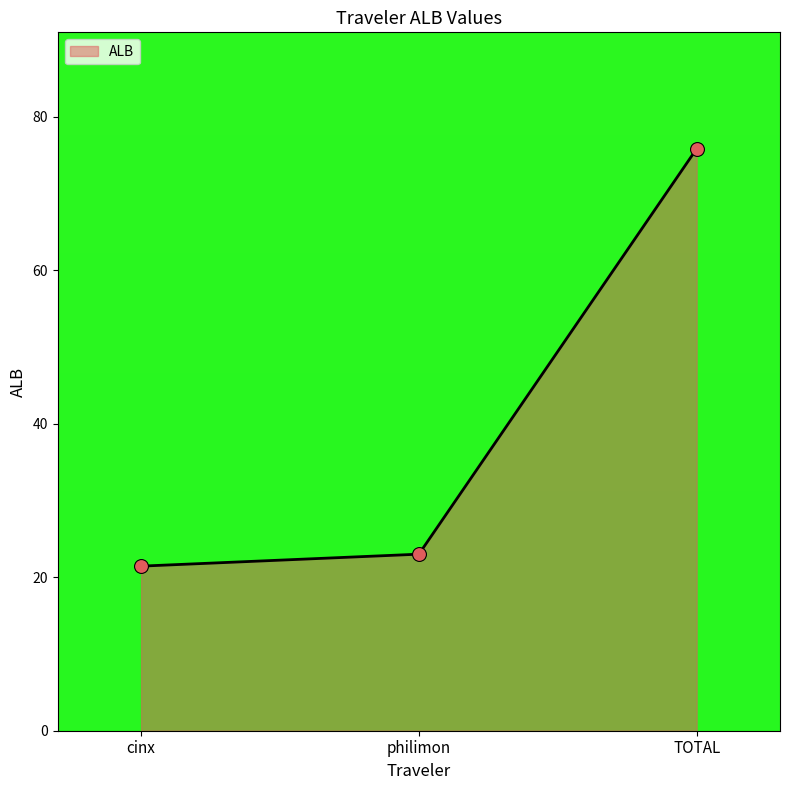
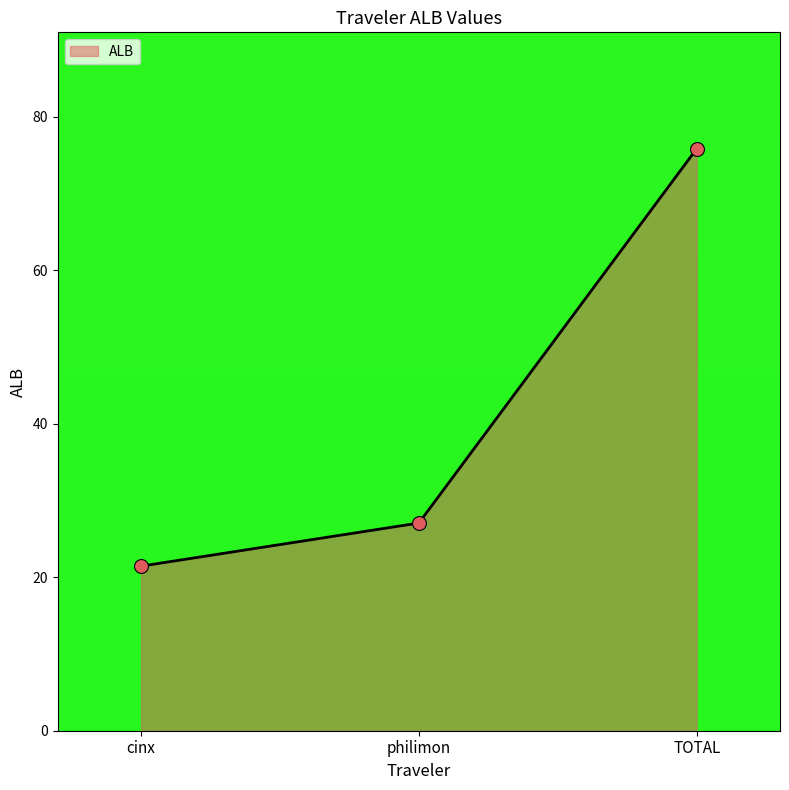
  {
    "cinx": 21,
-   "philimon": 23,
+   "philimon": 27,
    "TOTAL": 76
  }
